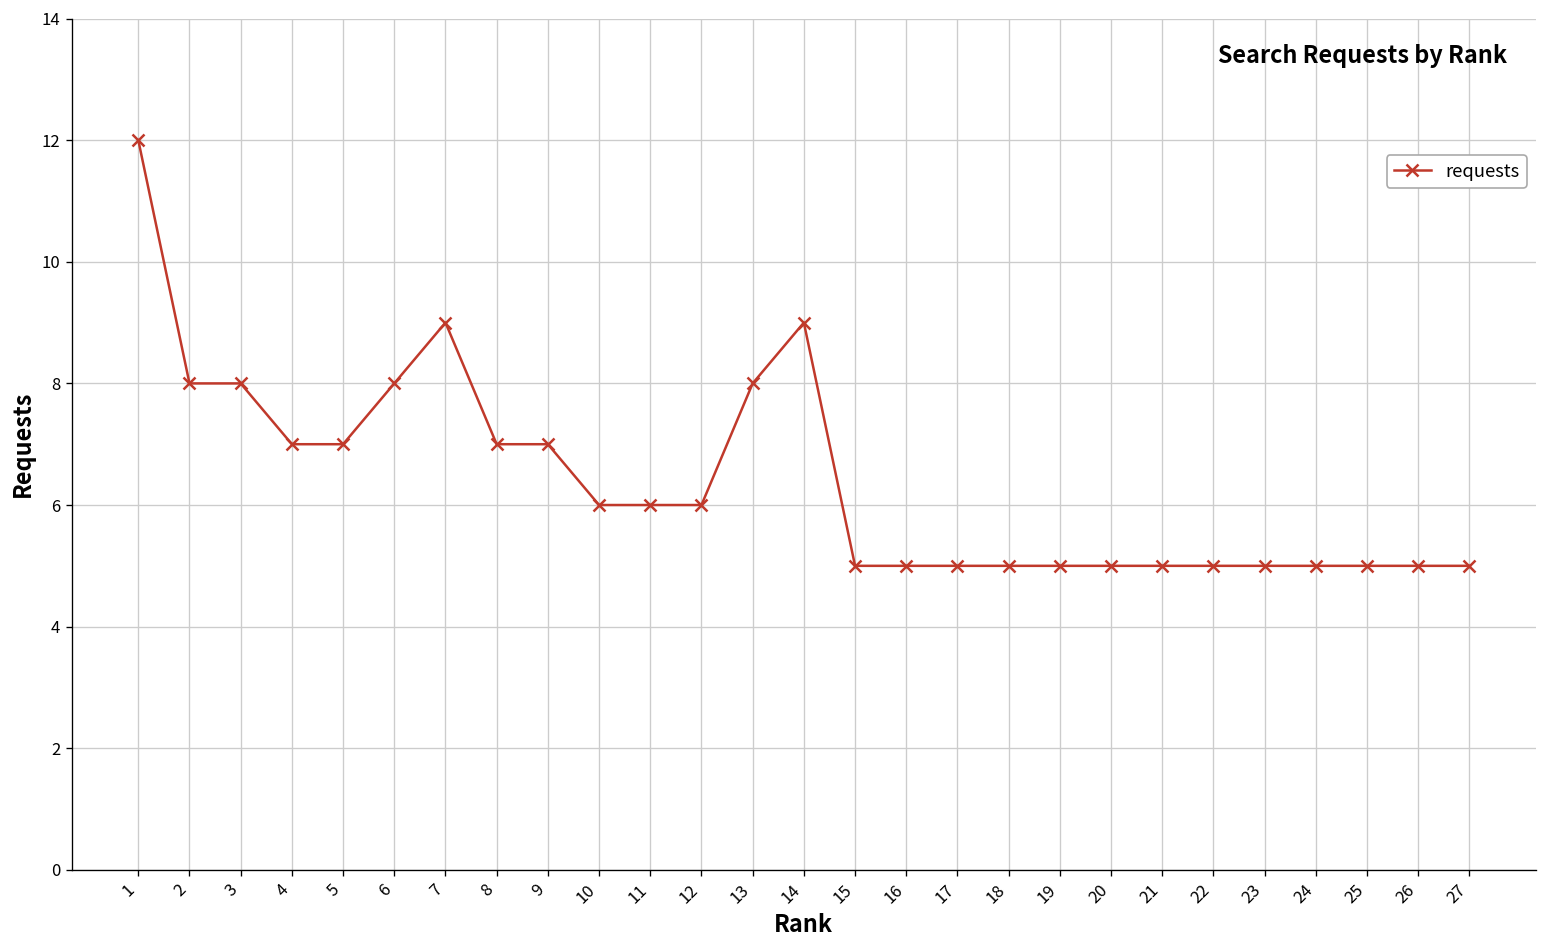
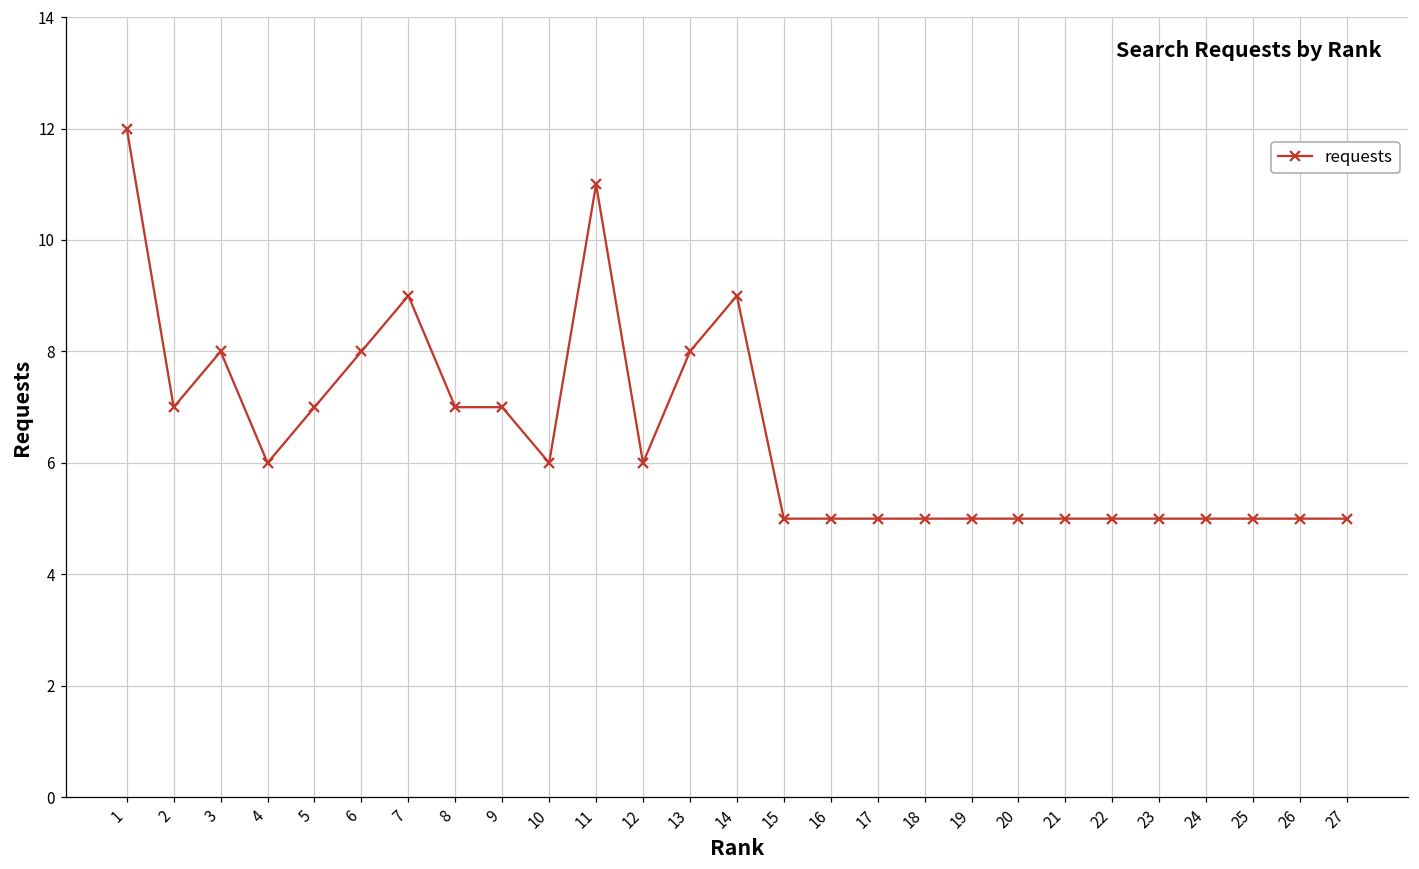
  {
    "1": 12,
-   "2": 8,
+   "2": 7,
    "3": 8,
-   "4": 7,
+   "4": 6,
    "5": 7,
    "6": 8,
    "7": 9,
    "8": 7,
    "9": 7,
    "10": 6,
-   "11": 6,
+   "11": 11,
    "12": 6,
    "13": 8,
    "14": 9,
    "15": 5,
    "16": 5,
    "17": 5,
    "18": 5,
    "19": 5,
    "20": 5,
    "21": 5,
    "22": 5,
    "23": 5,
    "24": 5,
    "25": 5,
    "26": 5,
    "27": 5
  }
